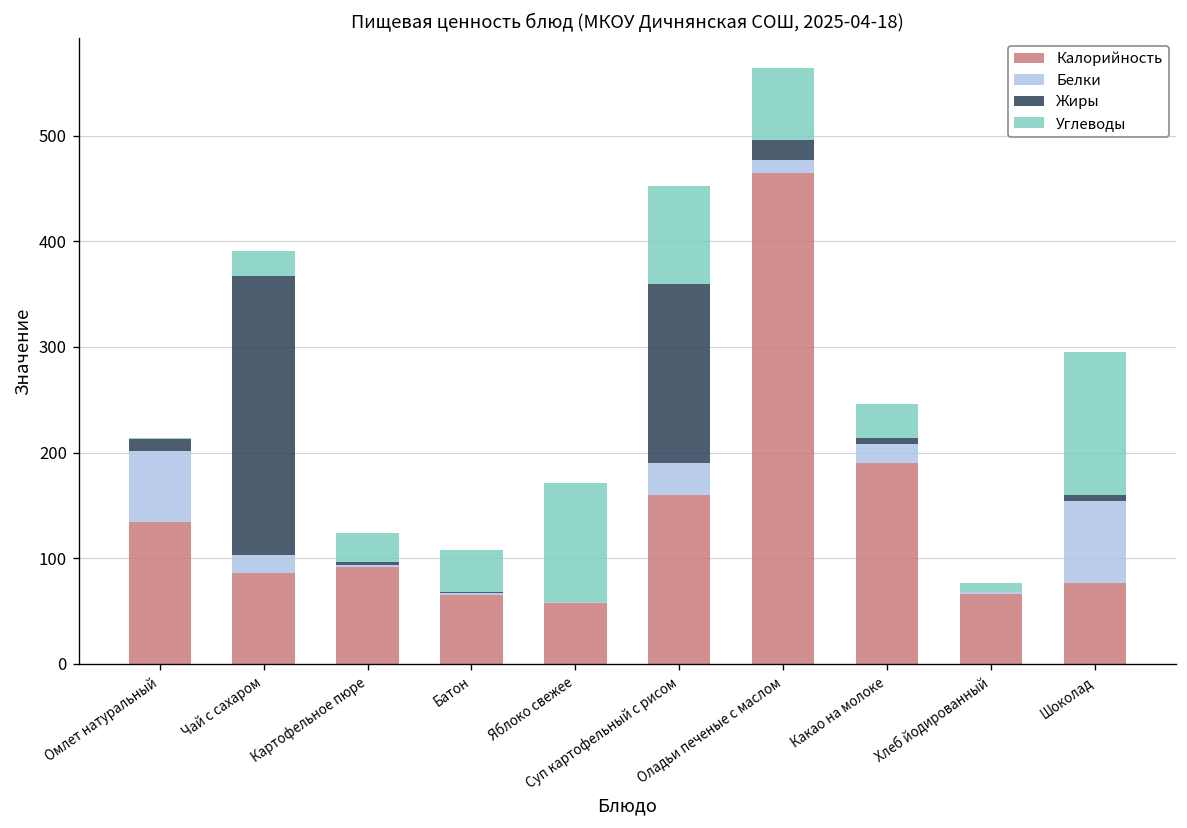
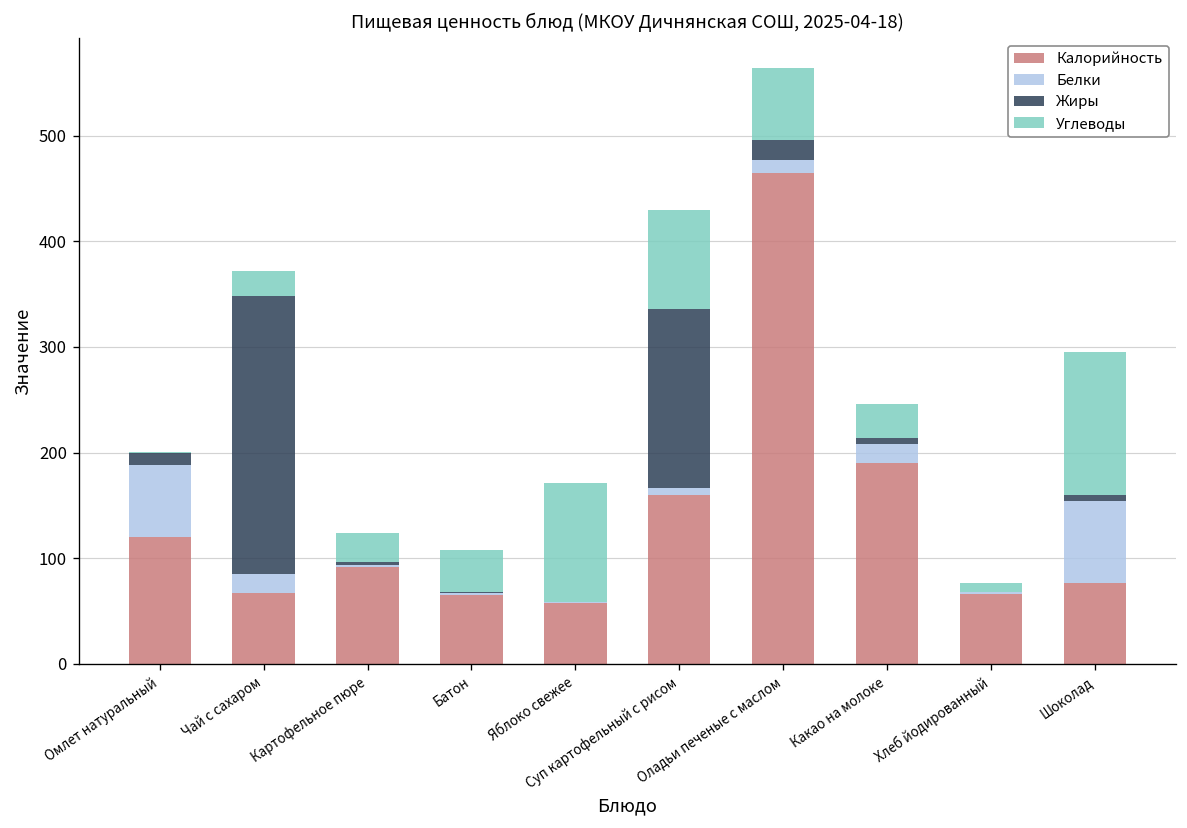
  {
    "Калорийность": {
-     "Омлет натуральный": 130,
-     "Чай с сахаром": 90,
+     "Омлет натуральный": 120,
+     "Чай с сахаром": 70,
      "Картофельное пюре": 90,
      "Батон": 70,
      "Яблоко свежее": 60,
      "Суп картофельный с рисом": 160,
      "Оладьи печеные с маслом": 470,
      "Какао на молоке": 190,
      "Хлеб йодированный": 70,
      "Шоколад": 80
    },
    "Белки": {
      "Омлет натуральный": 70,
      "Чай с сахаром": 20,
-     "Суп картофельный с рисом": 30,
+     "Суп картофельный с рисом": 10,
      "Оладьи печеные с маслом": 10,
      "Какао на молоке": 20,
      "Шоколад": 80
    },
    "Жиры": {
      "Омлет натуральный": 10,
      "Чай с сахаром": 260,
      "Картофельное пюре": 0,
      "Яблоко свежее": 0,
      "Суп картофельный с рисом": 170,
      "Оладьи печеные с маслом": 20,
      "Какао на молоке": 10,
      "Шоколад": 10
    },
    "Углеводы": {
      "Чай с сахаром": 20,
      "Картофельное пюре": 30,
      "Батон": 40,
      "Яблоко свежее": 110,
      "Суп картофельный с рисом": 90,
      "Оладьи печеные с маслом": 70,
      "Какао на молоке": 30,
      "Хлеб йодированный": 10,
      "Шоколад": 130
    }
  }
